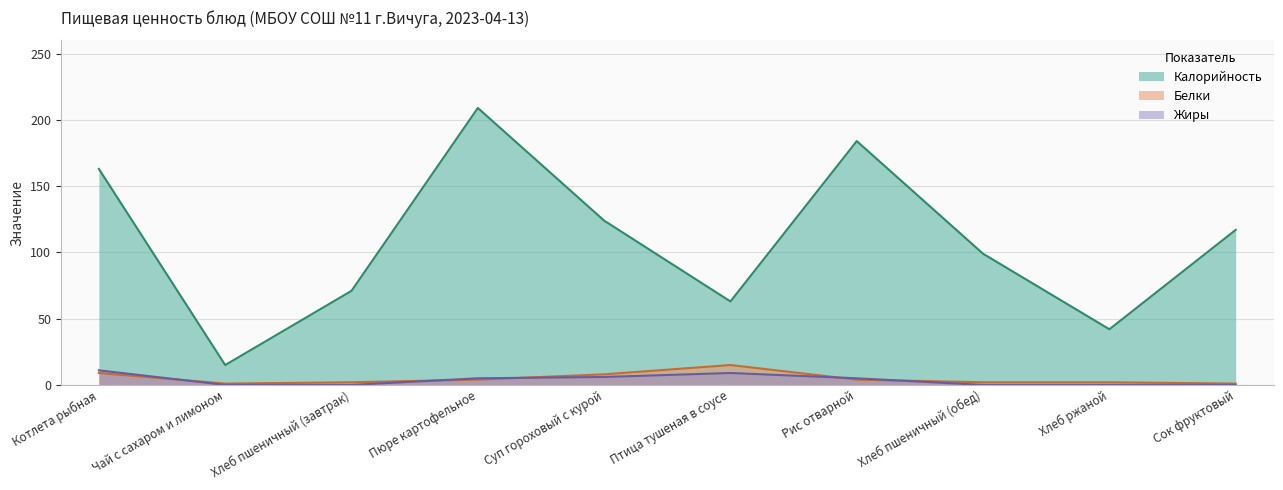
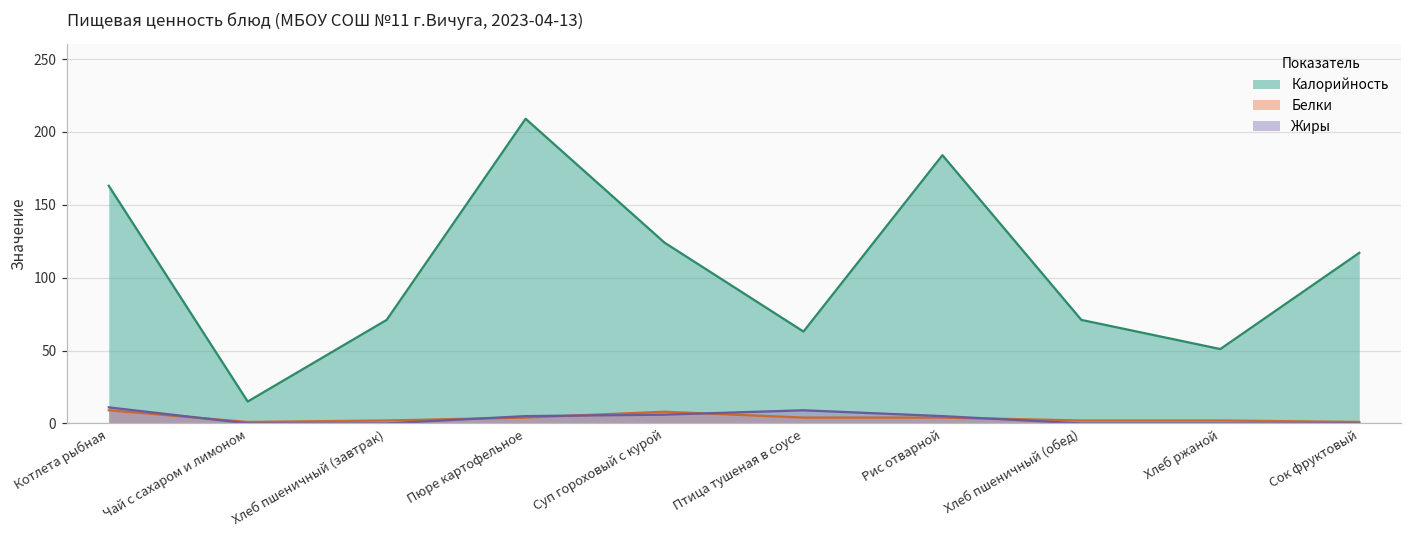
  {
    "Калорийность": {
      "Котлета рыбная": 163,
      "Чай с сахаром и лимоном": 15,
      "Хлеб пшеничный (завтрак)": 71,
      "Пюре картофельное": 209,
      "Суп гороховый с курой": 124,
      "Птица тушеная в соусе": 63,
      "Рис отварной": 184,
-     "Хлеб пшеничный (обед)": 99,
-     "Хлеб ржаной": 42,
+     "Хлеб пшеничный (обед)": 71,
+     "Хлеб ржаной": 51,
      "Сок фруктовый": 117
    },
    "Белки": {
      "Котлета рыбная": 9,
      "Хлеб пшеничный (завтрак)": 2,
      "Суп гороховый с курой": 8,
-     "Птица тушеная в соусе": 15,
+     "Птица тушеная в соусе": 4,
      "Хлеб пшеничный (обед)": 2,
      "Хлеб ржаной": 2
    },
    "Жиры": {
      "Котлета рыбная": 11,
      "Хлеб пшеничный (завтрак)": 0,
      "Суп гороховый с курой": 6,
      "Птица тушеная в соусе": 9,
      "Хлеб пшеничный (обед)": 0,
      "Хлеб ржаной": 0
    }
  }
